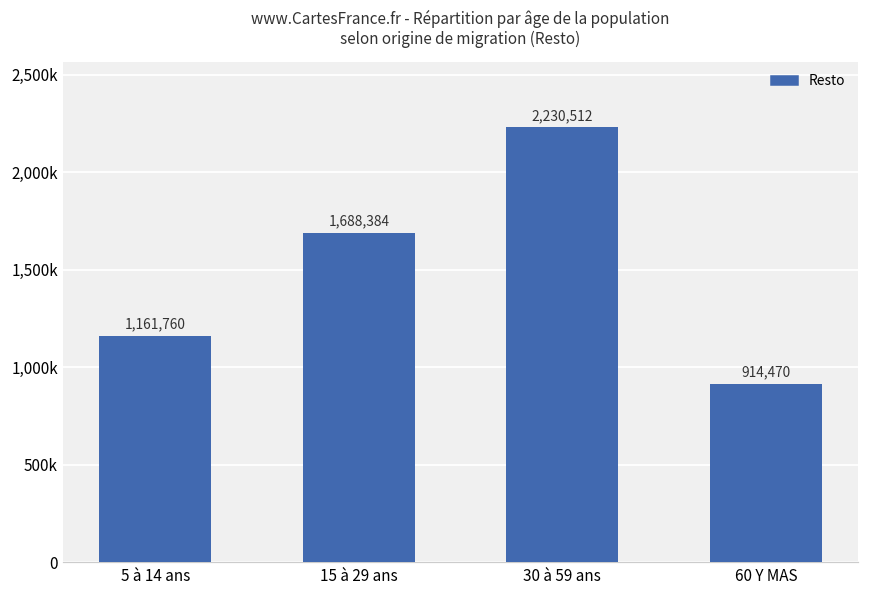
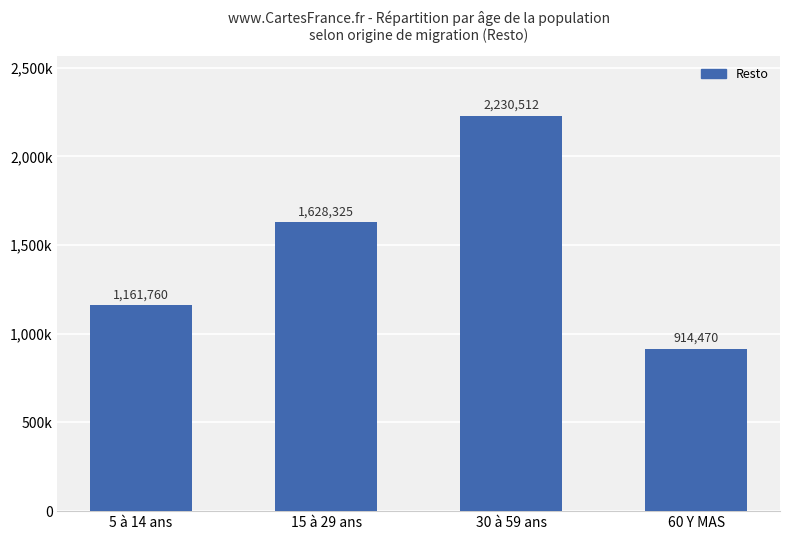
  {
    "5 à 14 ans": "1,161,760",
-   "15 à 29 ans": "1,688,384",
+   "15 à 29 ans": "1,628,325",
    "30 à 59 ans": "2,230,512",
    "60 Y MAS": "914,470"
  }
